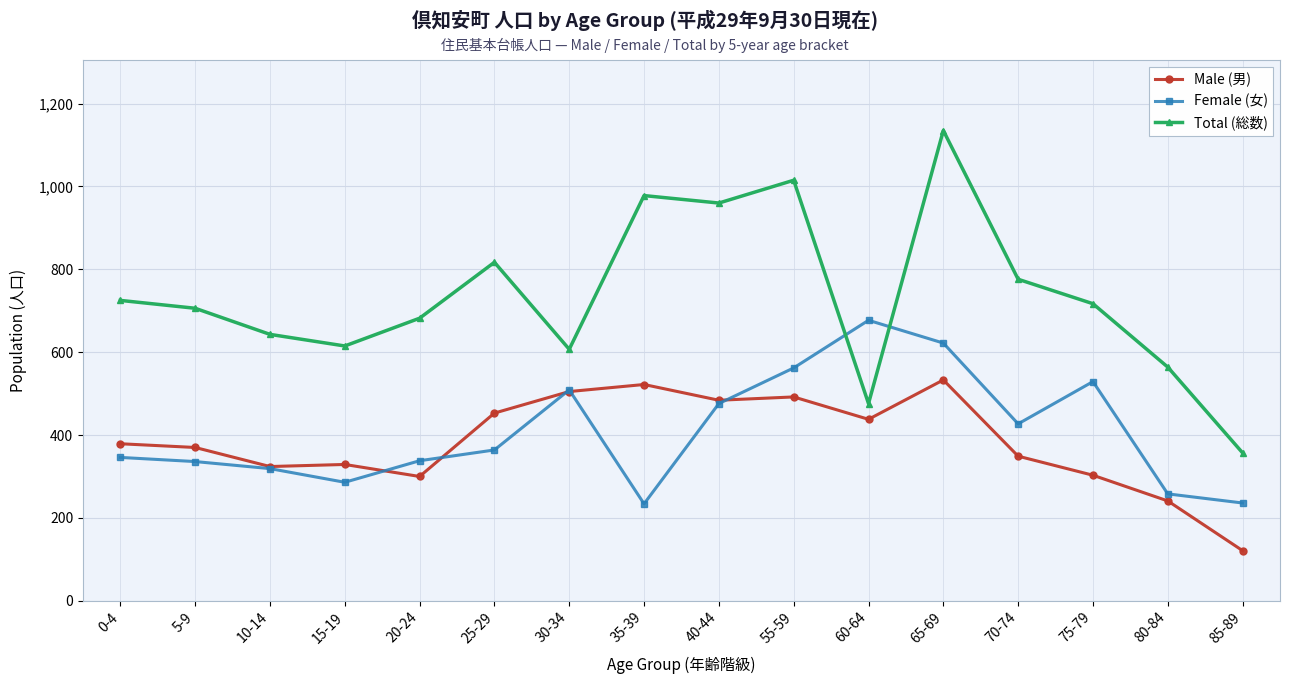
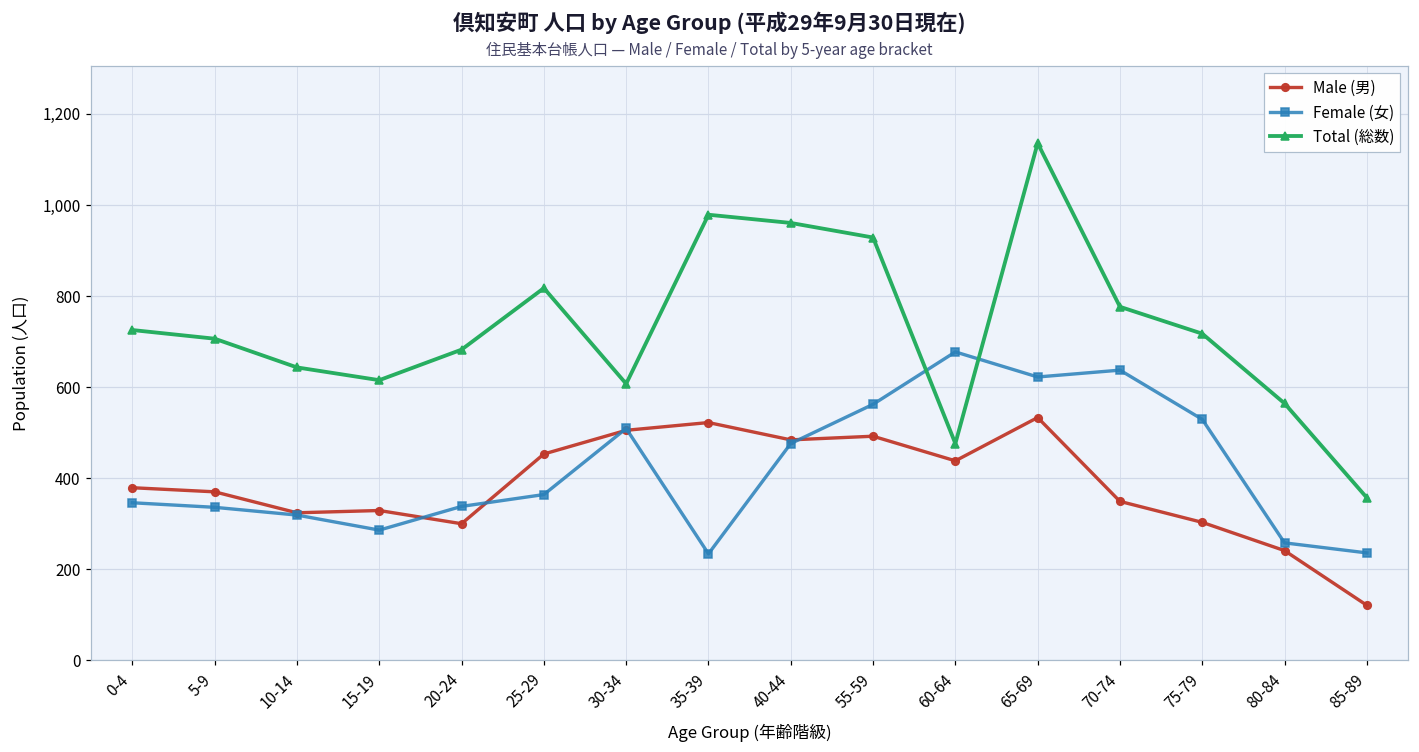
  {
    "Male (男)": {
      "0-4": "380",
      "5-9": "370",
      "15-19": "330",
      "20-24": "300",
      "25-29": "450",
      "35-39": "520",
      "40-44": "480",
      "55-59": "490",
      "60-64": "440",
      "65-69": "530",
      "70-74": "350",
      "75-79": "300",
      "80-84": "240",
      "85-89": "120"
    },
    "Female (女)": {
      "0-4": "350",
      "5-9": "340",
      "15-19": "290",
      "20-24": "340",
      "25-29": "360",
      "35-39": "230",
      "40-44": "480",
      "55-59": "560",
      "60-64": "680",
      "65-69": "620",
-     "70-74": "430",
+     "70-74": "640",
      "75-79": "530",
      "80-84": "260",
      "85-89": "240"
    },
    "Total (総数)": {
      "0-4": "730",
      "5-9": "710",
      "10-14": "640",
      "15-19": "620",
      "20-24": "680",
      "25-29": "820",
      "30-34": "610",
      "35-39": "980",
      "40-44": "960",
-     "55-59": "1,020",
+     "55-59": "930",
      "60-64": "480",
      "65-69": "1,140",
      "70-74": "780",
      "75-79": "720",
      "80-84": "560",
      "85-89": "360"
    }
  }
